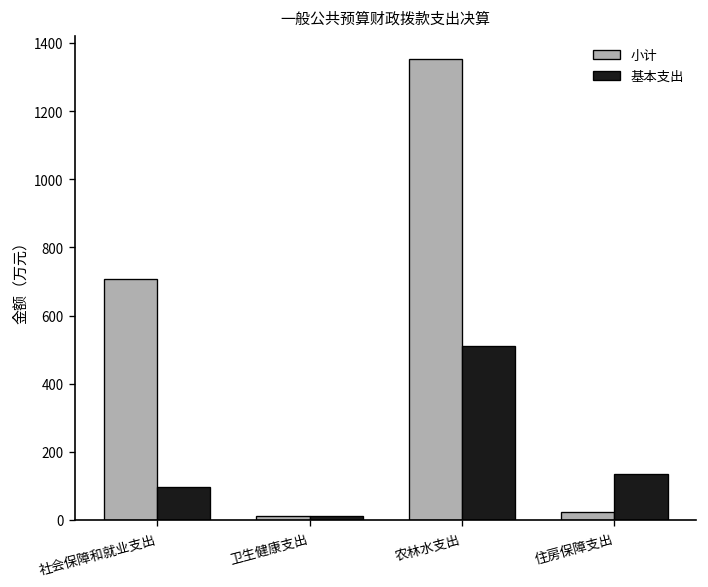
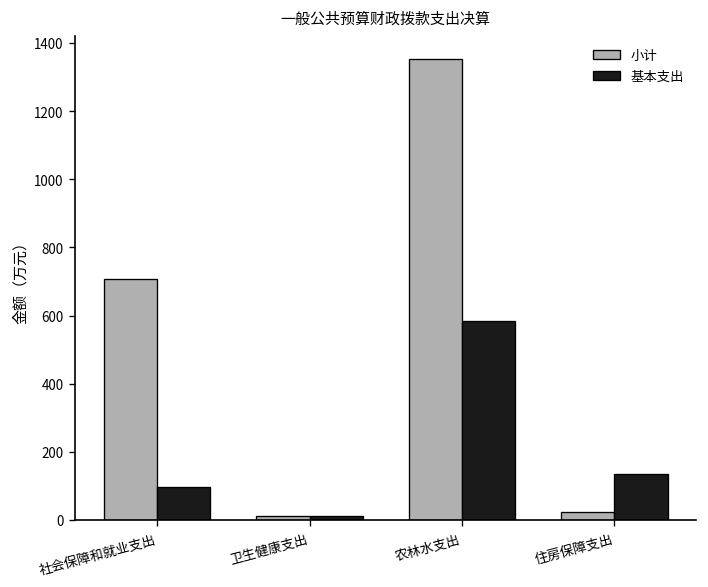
  {
    "小计": {
      "社会保障和就业支出": 710,
      "卫生健康支出": 10,
      "农林水支出": 1350,
      "住房保障支出": 20
    },
    "基本支出": {
      "社会保障和就业支出": 100,
      "卫生健康支出": 10,
-     "农林水支出": 510,
+     "农林水支出": 590,
      "住房保障支出": 140
    }
  }
